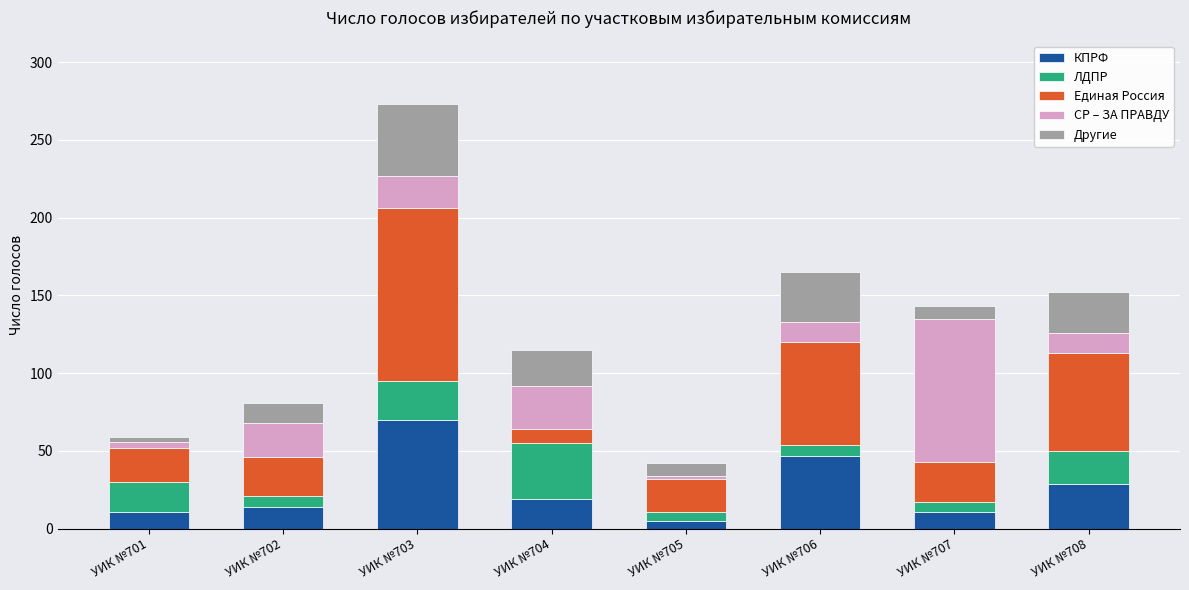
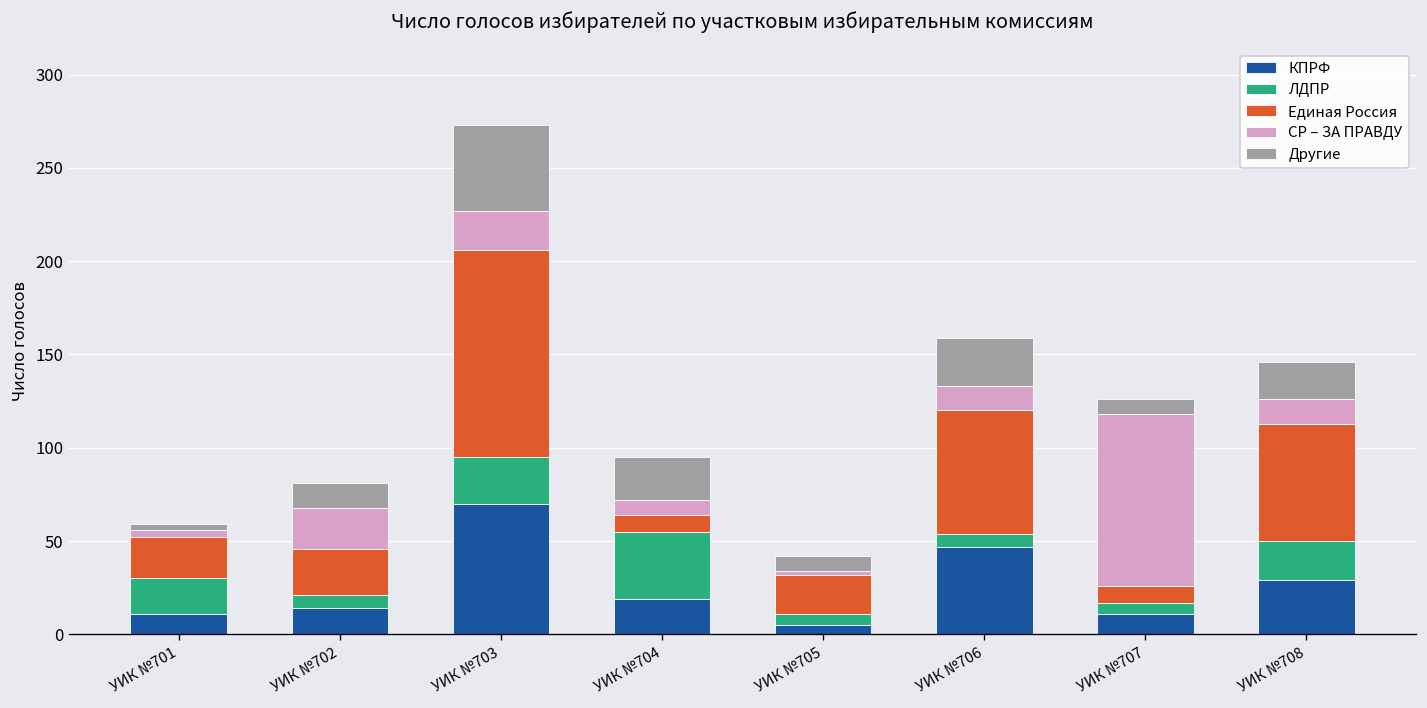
  {
    "КПРФ": {
      "УИК №701": 11,
      "УИК №702": 14,
      "УИК №703": 70,
      "УИК №704": 19,
      "УИК №705": 5,
      "УИК №706": 47,
      "УИК №707": 11,
      "УИК №708": 29
    },
    "ЛДПР": {
      "УИК №701": 19,
      "УИК №702": 7,
      "УИК №703": 25,
      "УИК №704": 36,
      "УИК №705": 6,
      "УИК №706": 7,
      "УИК №707": 6,
      "УИК №708": 21
    },
    "Единая Россия": {
      "УИК №701": 22,
      "УИК №702": 25,
      "УИК №703": 111,
      "УИК №704": 9,
      "УИК №705": 21,
      "УИК №706": 66,
-     "УИК №707": 26,
+     "УИК №707": 9,
      "УИК №708": 63
    },
    "СР – ЗА ПРАВДУ": {
      "УИК №701": 4,
      "УИК №702": 22,
      "УИК №703": 21,
-     "УИК №704": 28,
+     "УИК №704": 8,
      "УИК №705": 2,
      "УИК №706": 13,
      "УИК №707": 92,
      "УИК №708": 13
    },
    "Другие": {
      "УИК №701": 3,
      "УИК №702": 13,
      "УИК №703": 46,
      "УИК №704": 23,
      "УИК №705": 8,
-     "УИК №706": 32,
+     "УИК №706": 26,
      "УИК №707": 8,
-     "УИК №708": 26
+     "УИК №708": 20
    }
  }
